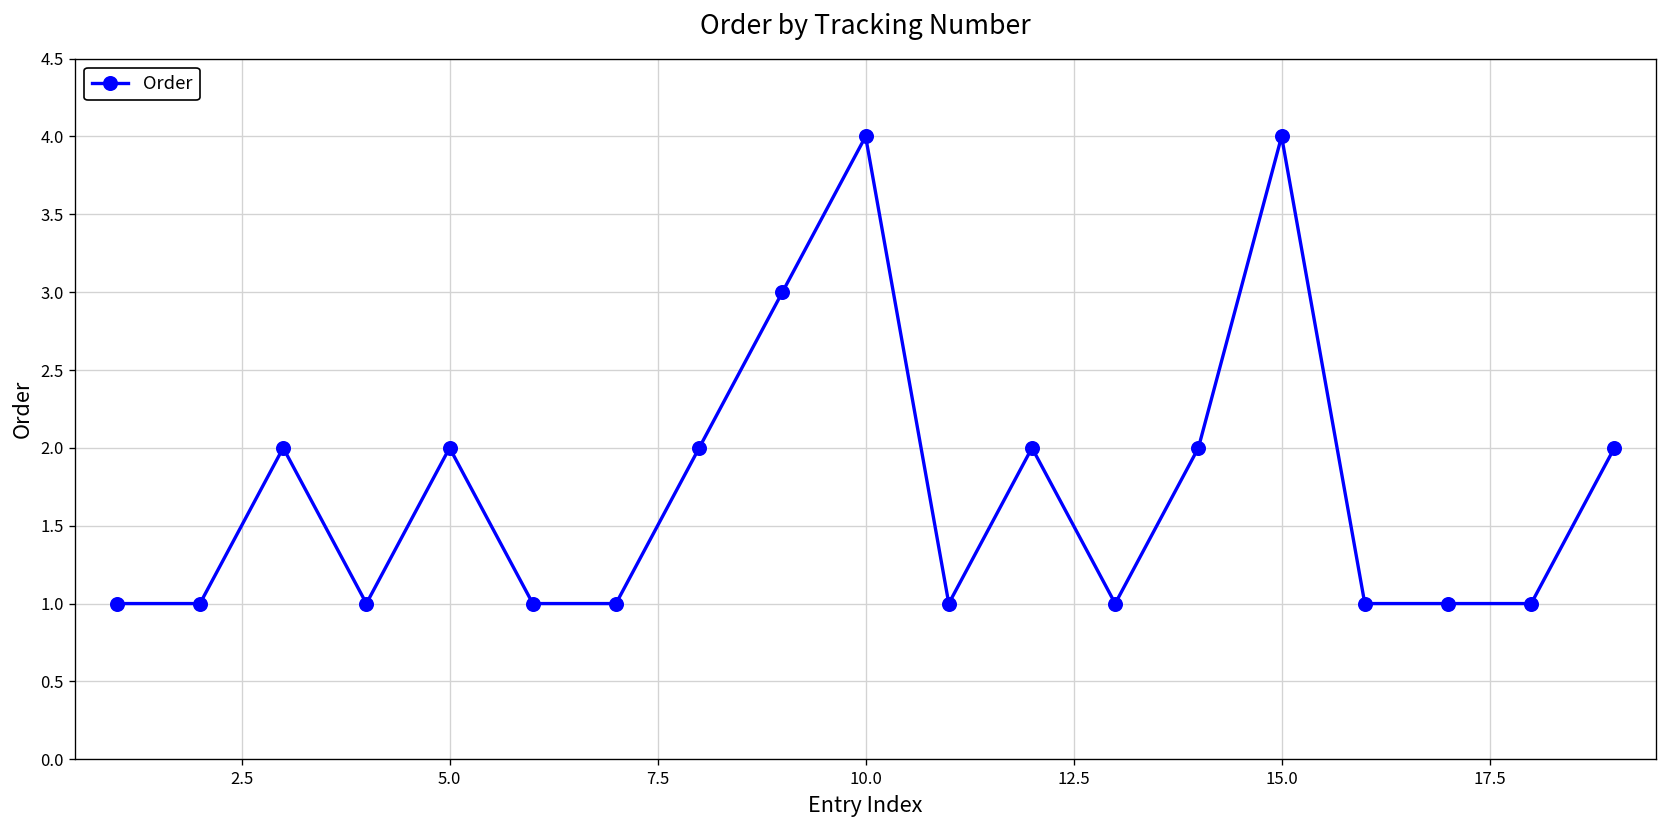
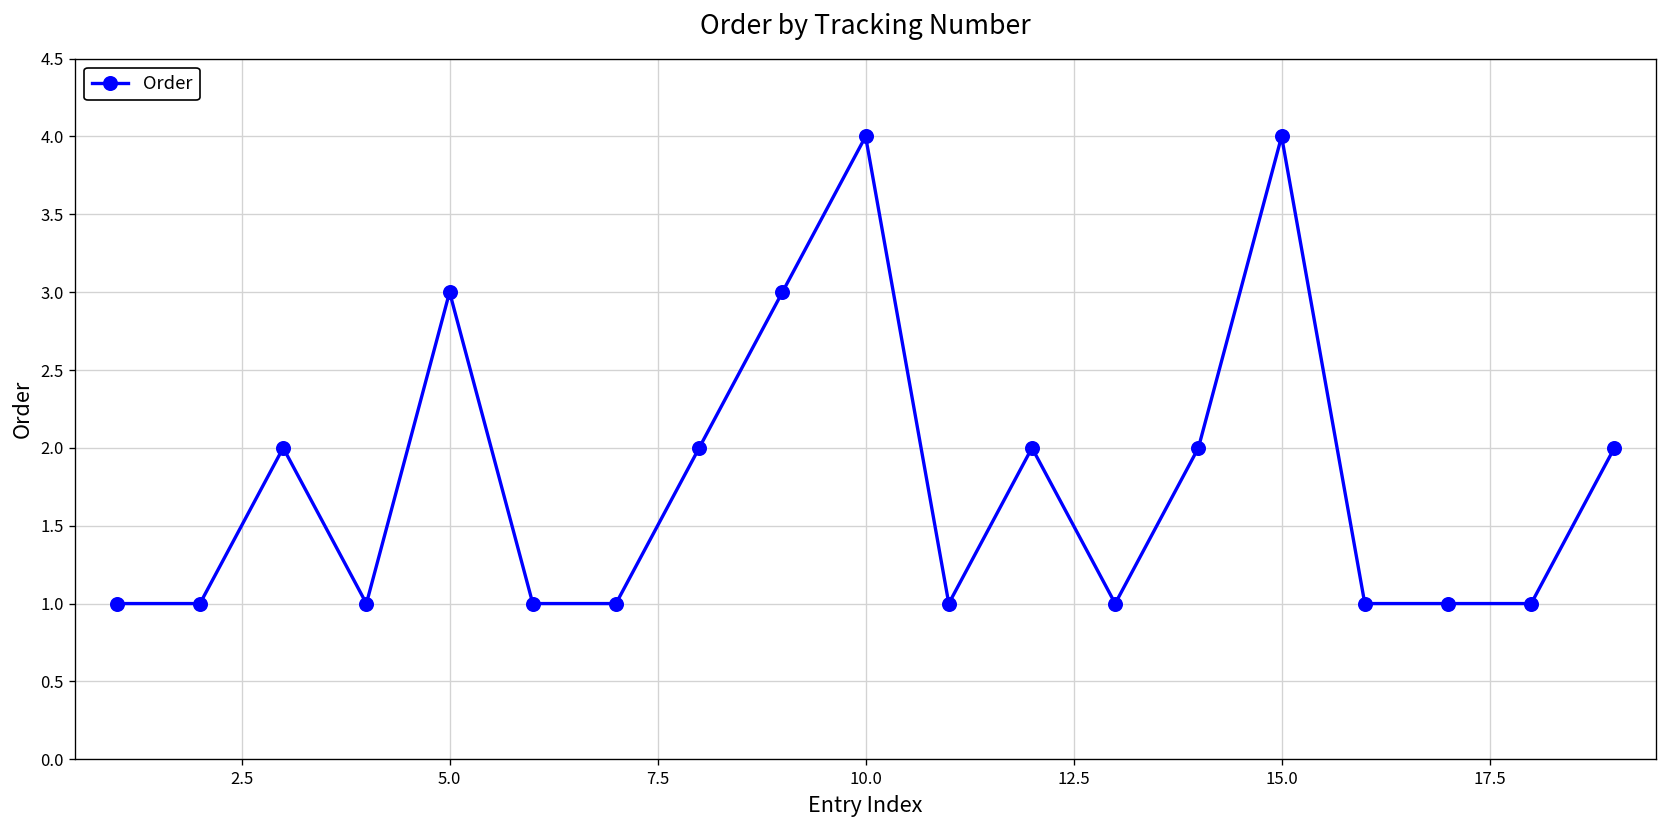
  {
-   "5.0": 2,
+   "5.0": 3,
    "10.0": 4,
    "15.0": 4
  }
